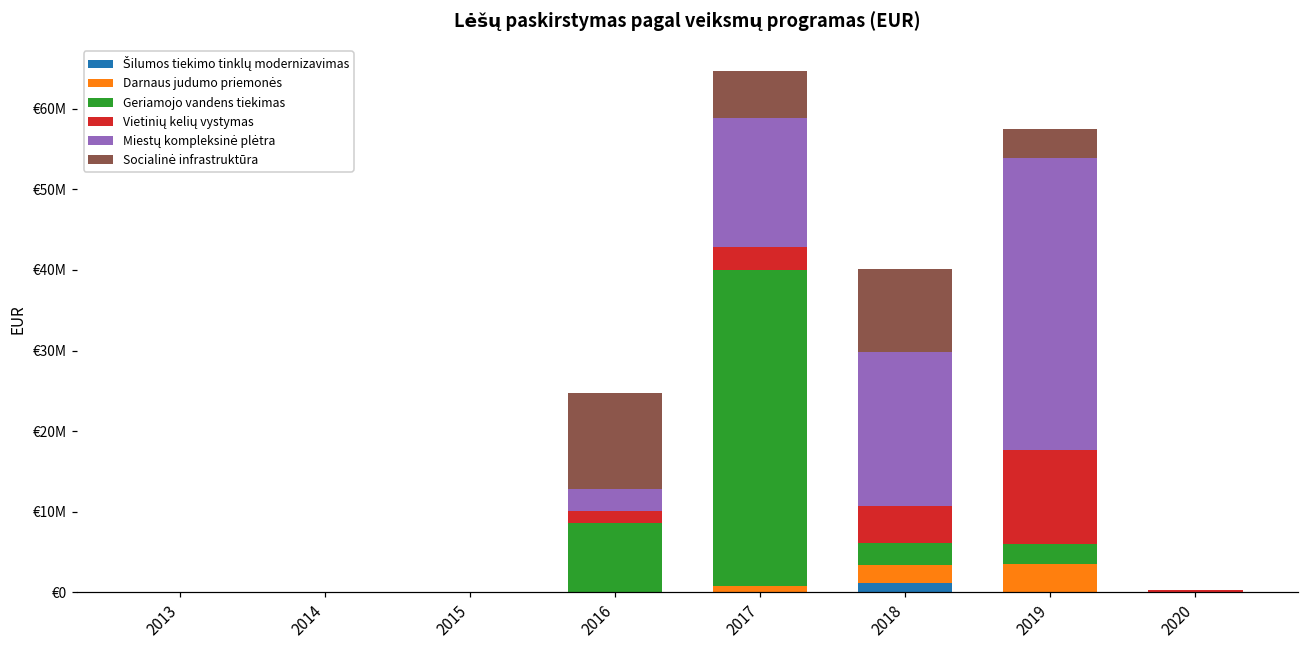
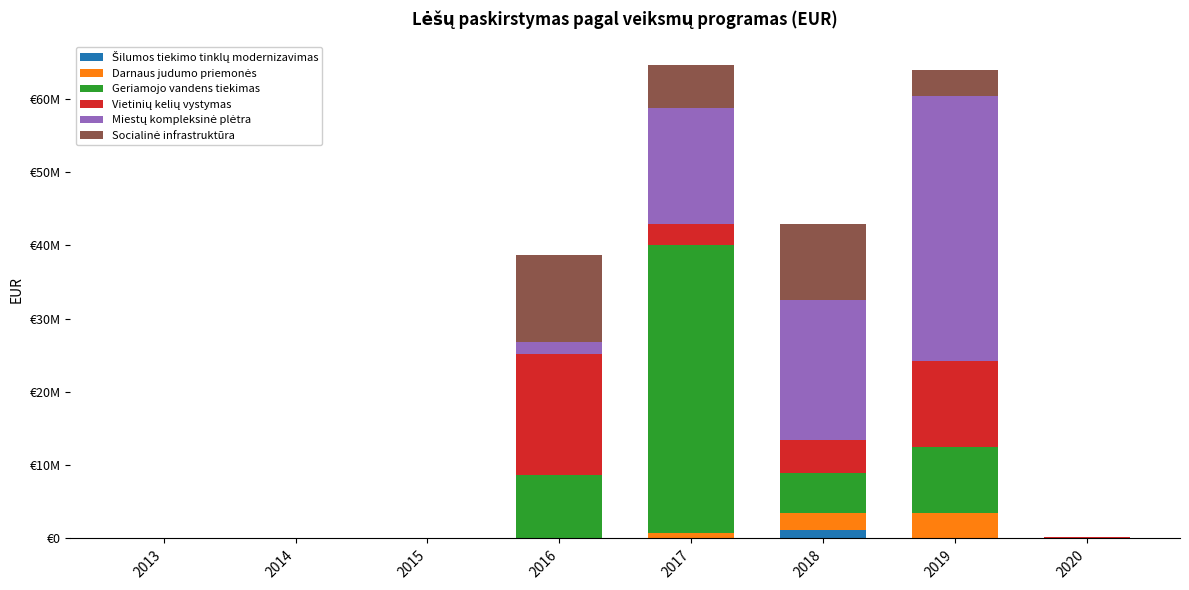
  {
    "Šilumos tiekimo tinklų modernizavimas": {
      "2013": "€0",
      "2014": "€0",
      "2015": "€0",
      "2016": "€0",
      "2017": "€0",
      "2018": "€1000000",
      "2019": "€0",
      "2020": "€0"
    },
    "Darnaus judumo priemonės": {
      "2013": "€0",
      "2014": "€0",
      "2015": "€0",
      "2016": "€0",
      "2017": "€1000000",
      "2018": "€2000000",
      "2019": "€3000000",
      "2020": "€0"
    },
    "Geriamojo vandens tiekimas": {
      "2013": "€0",
      "2014": "€0",
      "2015": "€0",
      "2016": "€9000000",
      "2017": "€39000000",
-     "2018": "€3000000",
-     "2019": "€3000000",
+     "2018": "€5000000",
+     "2019": "€9000000",
      "2020": "€0"
    },
    "Vietinių kelių vystymas": {
      "2013": "€0",
      "2014": "€0",
      "2015": "€0",
-     "2016": "€1000000",
+     "2016": "€17000000",
      "2017": "€3000000",
      "2018": "€5000000",
      "2019": "€12000000"
    },
    "Miestų kompleksinė plėtra": {
      "2013": "€0",
      "2014": "€0",
      "2015": "€0",
-     "2016": "€3000000",
+     "2016": "€2000000",
      "2017": "€16000000",
      "2018": "€19000000",
      "2019": "€36000000",
      "2020": "€0"
    },
    "Socialinė infrastruktūra": {
      "2013": "€0",
      "2014": "€0",
      "2015": "€0",
      "2016": "€12000000",
      "2017": "€6000000",
      "2018": "€10000000",
      "2019": "€4000000",
      "2020": "€0"
    }
  }
